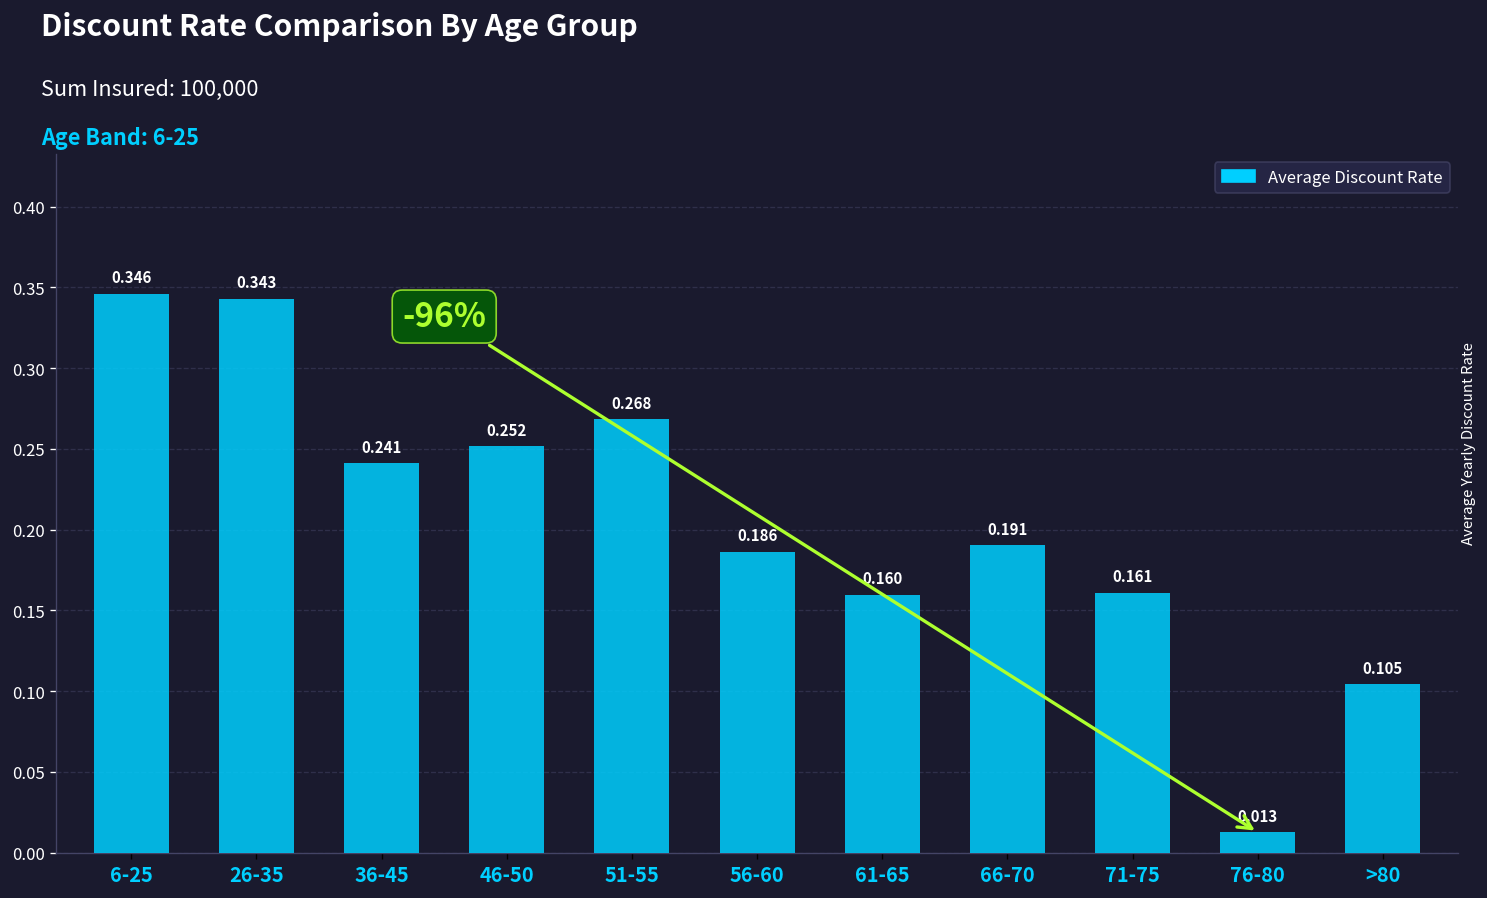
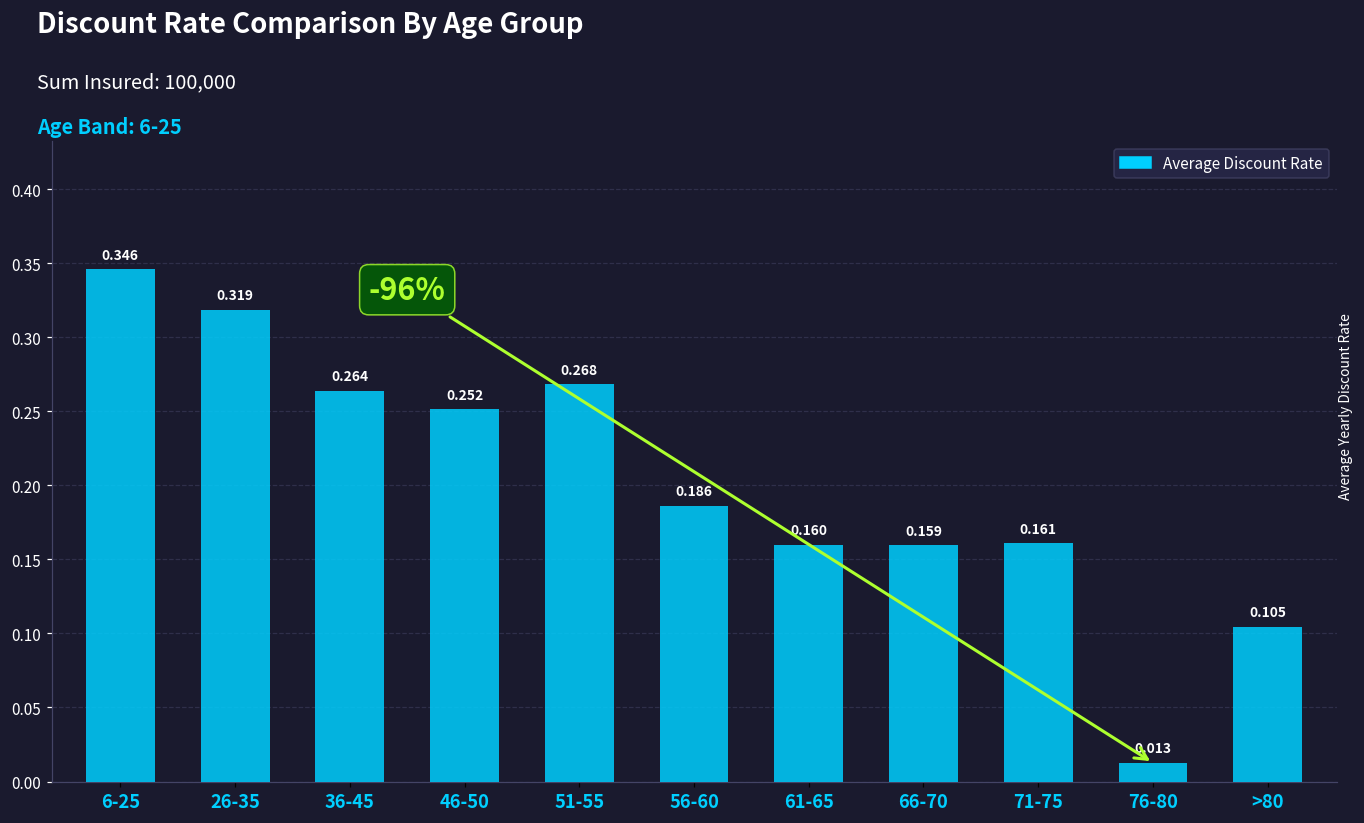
  {
    "6-25": 0.346,
-   "26-35": 0.343,
-   "36-45": 0.241,
-   "66-70": 0.191,
+   "26-35": 0.319,
+   "36-45": 0.264,
+   "66-70": 0.159,
    ">80": 0.105
  }
